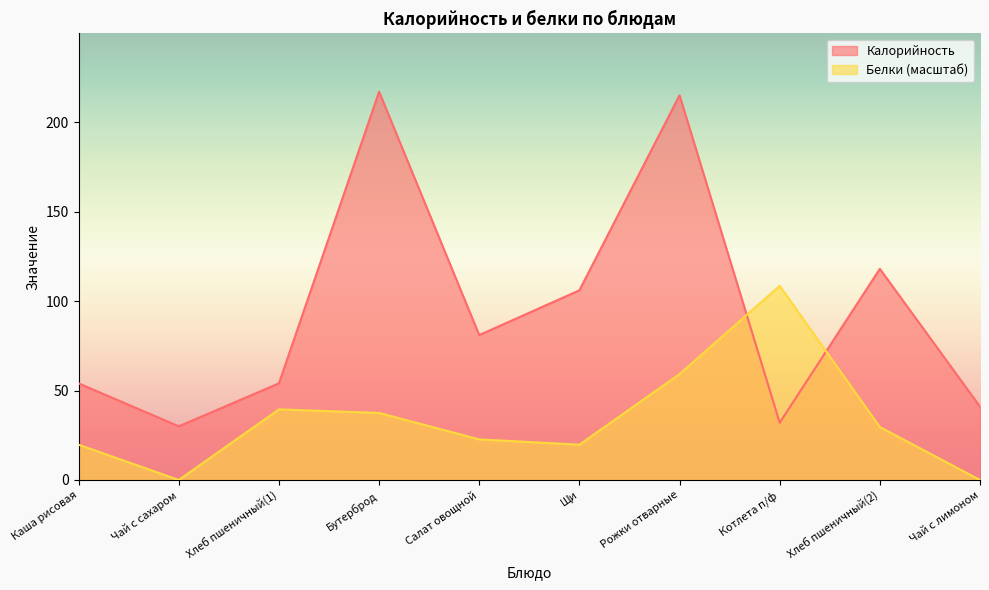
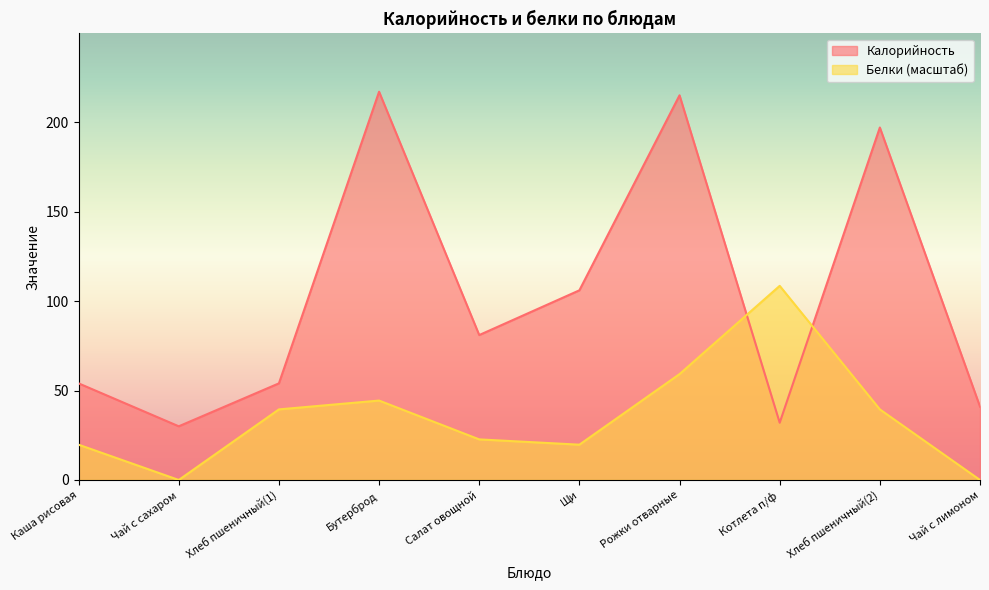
  {
    "Калорийность": {
      "Каша рисовая": 54,
      "Чай с сахаром": 30,
      "Хлеб пшеничный(1)": 54,
      "Бутерброд": 217,
      "Салат овощной": 81,
      "Щи": 106,
      "Рожки отварные": 215,
      "Котлета п/ф": 32,
-     "Хлеб пшеничный(2)": 118,
+     "Хлеб пшеничный(2)": 197,
      "Чай с лимоном": 41
    },
    "Белки (масштаб)": {
      "Каша рисовая": 20,
      "Чай с сахаром": 0,
      "Хлеб пшеничный(1)": 39,
-     "Бутерброд": 37,
+     "Бутерброд": 44,
      "Салат овощной": 23,
      "Щи": 20,
      "Рожки отварные": 59,
      "Котлета п/ф": 109,
-     "Хлеб пшеничный(2)": 30,
+     "Хлеб пшеничный(2)": 39,
      "Чай с лимоном": 0
    }
  }
